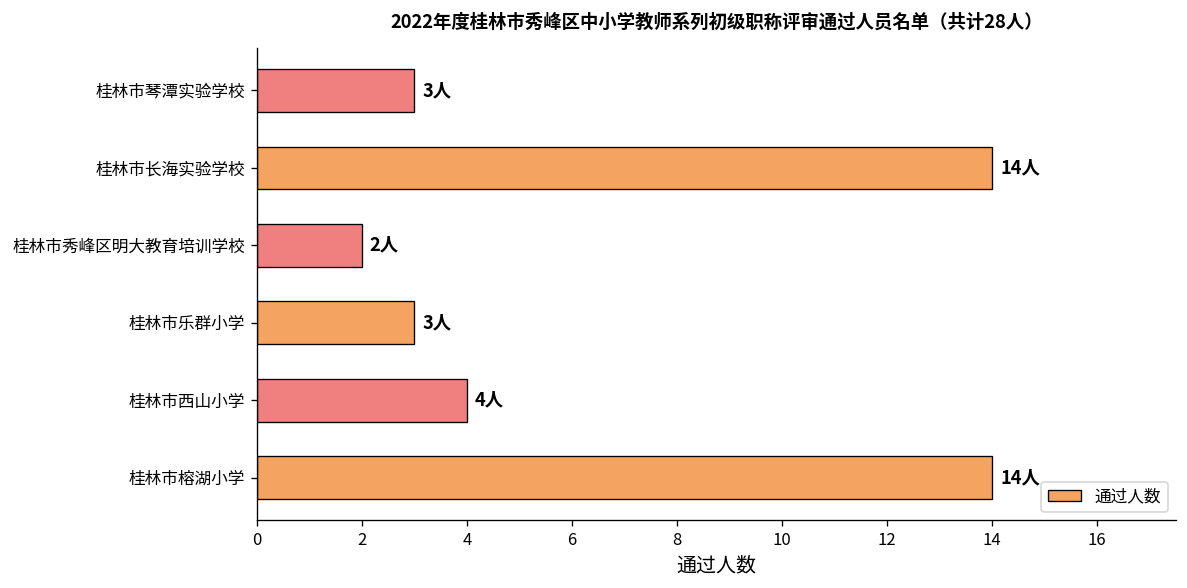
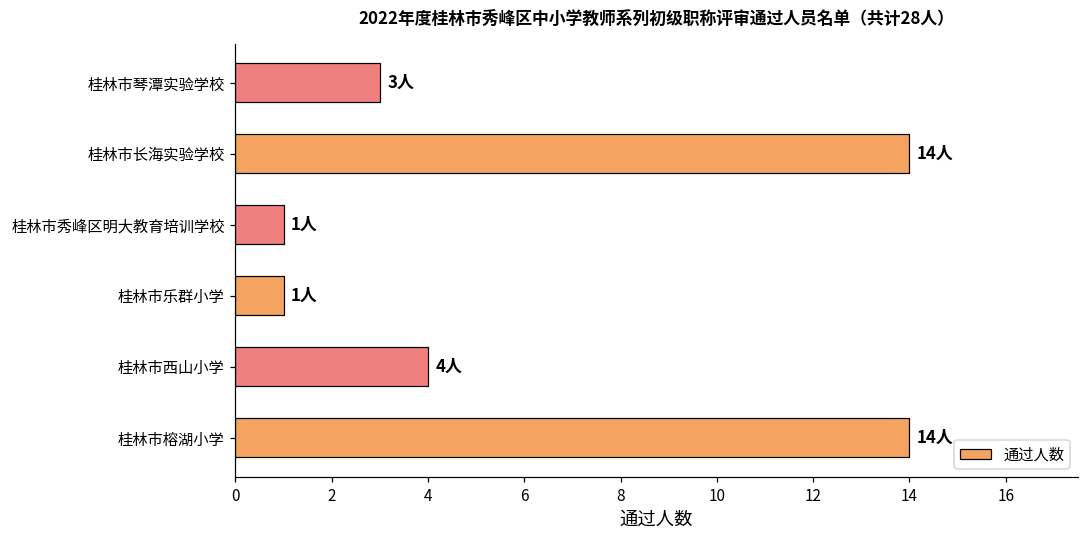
  {
    "桂林市琴潭实验学校": "3人",
    "桂林市长海实验学校": "14人",
-   "桂林市秀峰区明大教育培训学校": "2人",
-   "桂林市乐群小学": "3人",
+   "桂林市秀峰区明大教育培训学校": "1人",
+   "桂林市乐群小学": "1人",
    "桂林市西山小学": "4人",
    "桂林市榕湖小学": "14人"
  }
